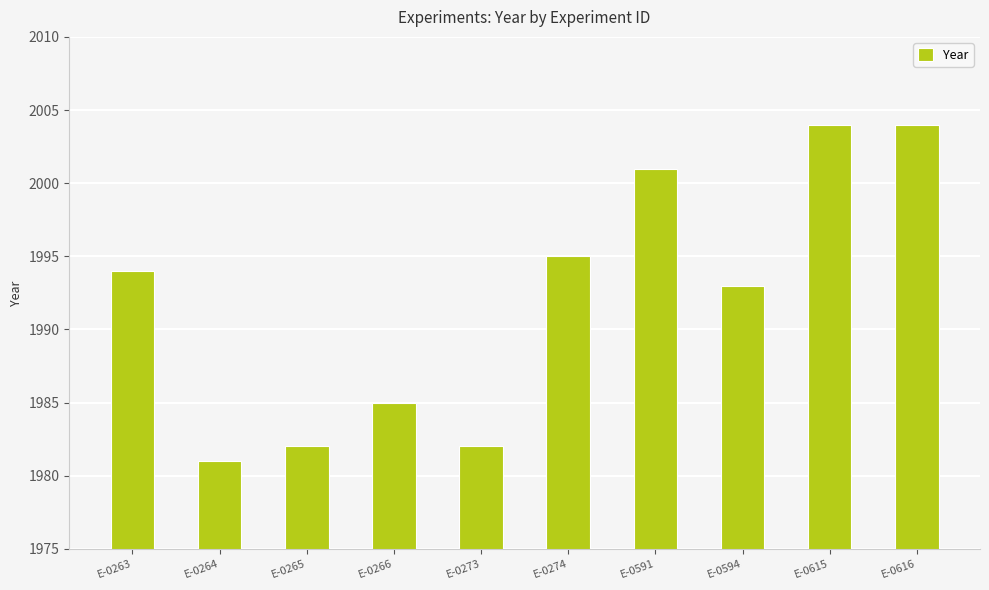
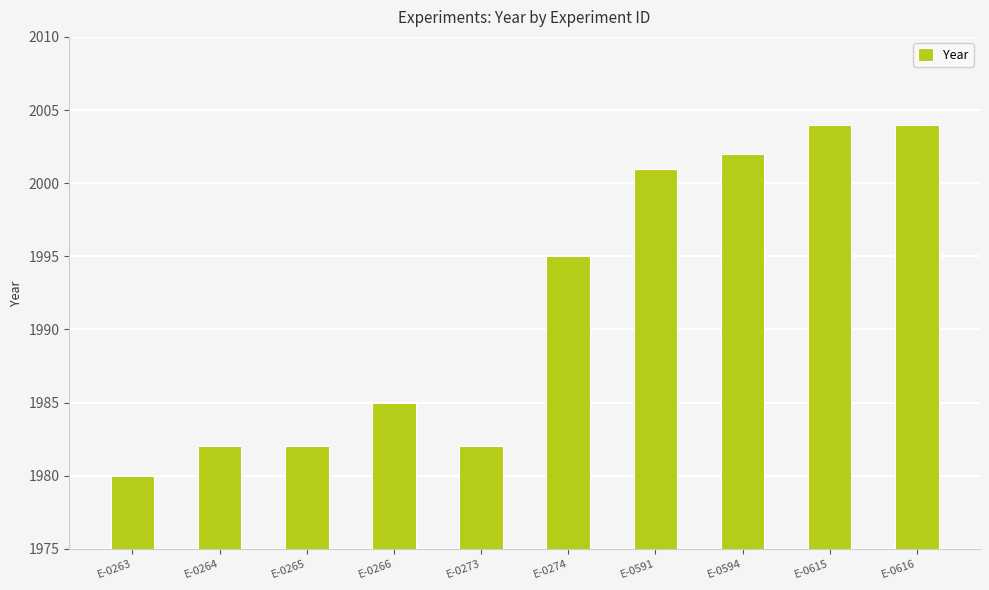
  {
-   "E-0263": 1994,
-   "E-0264": 1981,
+   "E-0263": 1980,
+   "E-0264": 1982,
    "E-0265": 1982,
    "E-0266": 1985,
    "E-0273": 1982,
    "E-0274": 1995,
    "E-0591": 2001,
-   "E-0594": 1993,
+   "E-0594": 2002,
    "E-0615": 2004,
    "E-0616": 2004
  }
